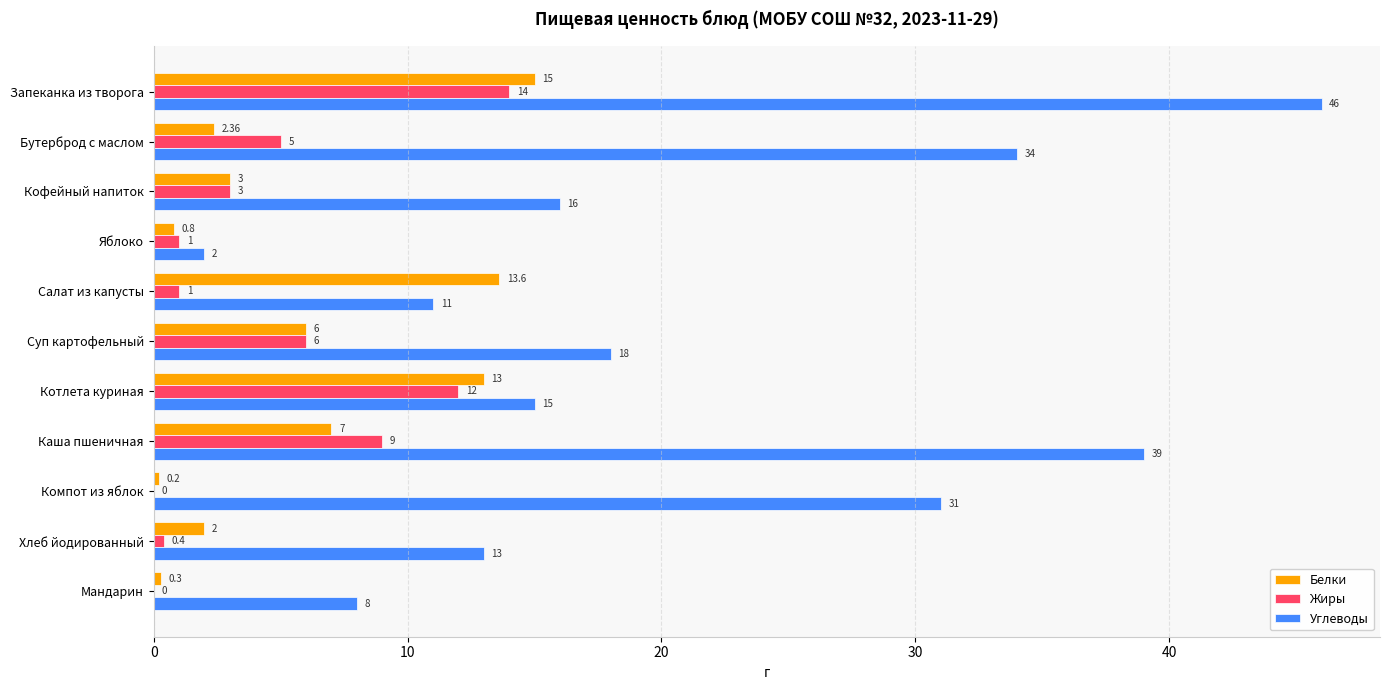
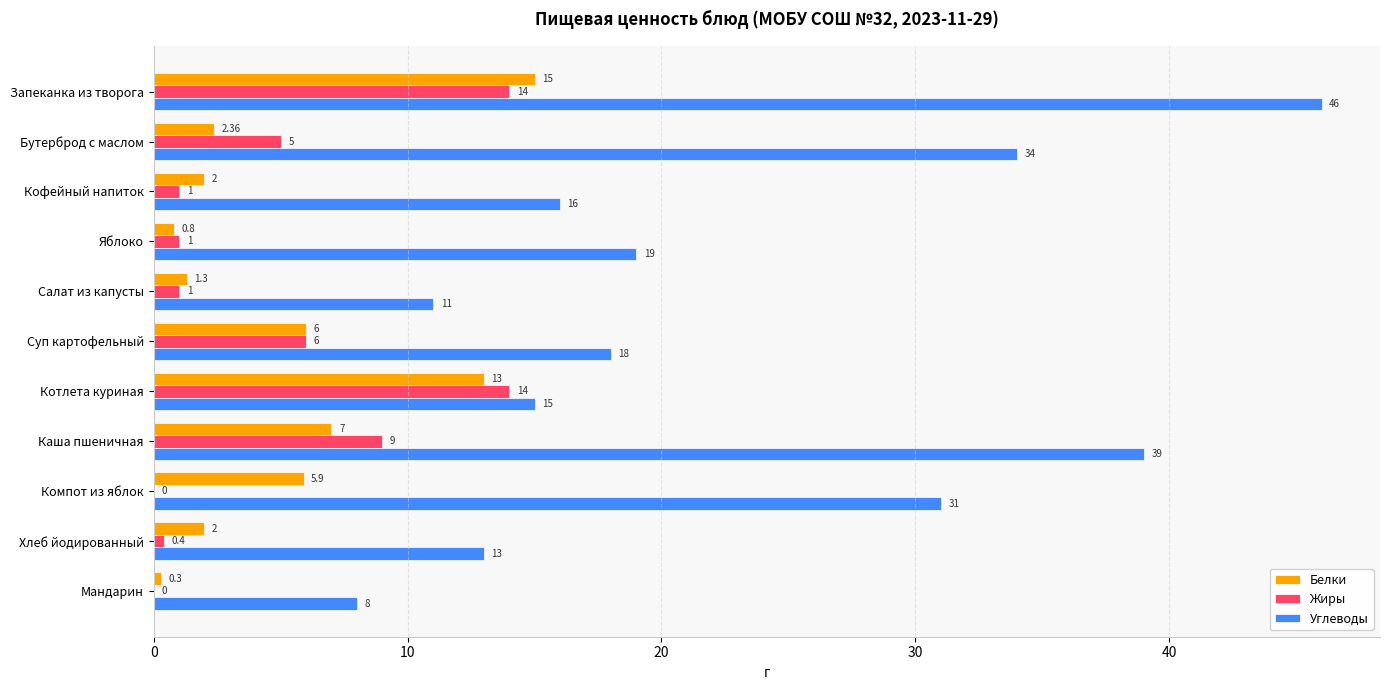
  {
    "Белки": {
      "Запеканка из творога": 15,
      "Бутерброд с маслом": 2.36,
-     "Кофейный напиток": 3,
+     "Кофейный напиток": 2,
      "Яблоко": 0.8,
-     "Салат из капусты": 13.6,
+     "Салат из капусты": 1.3,
      "Суп картофельный": 6,
      "Котлета куриная": 13,
      "Каша пшеничная": 7,
-     "Компот из яблок": 0.2,
+     "Компот из яблок": 5.9,
      "Хлеб йодированный": 2,
      "Мандарин": 0
    },
    "Жиры": {
      "Запеканка из творога": 14,
      "Бутерброд с маслом": 5,
-     "Кофейный напиток": 3,
+     "Кофейный напиток": 1,
      "Яблоко": 1,
      "Салат из капусты": 1,
      "Суп картофельный": 6,
-     "Котлета куриная": 12,
+     "Котлета куриная": 14,
      "Каша пшеничная": 9,
      "Компот из яблок": 0,
      "Хлеб йодированный": 0.4,
      "Мандарин": 0
    },
    "Углеводы": {
      "Запеканка из творога": 46,
      "Бутерброд с маслом": 34,
      "Кофейный напиток": 16,
-     "Яблоко": 2,
+     "Яблоко": 19,
      "Салат из капусты": 11,
      "Суп картофельный": 18,
      "Котлета куриная": 15,
      "Каша пшеничная": 39,
      "Компот из яблок": 31,
      "Хлеб йодированный": 13,
      "Мандарин": 8
    }
  }
